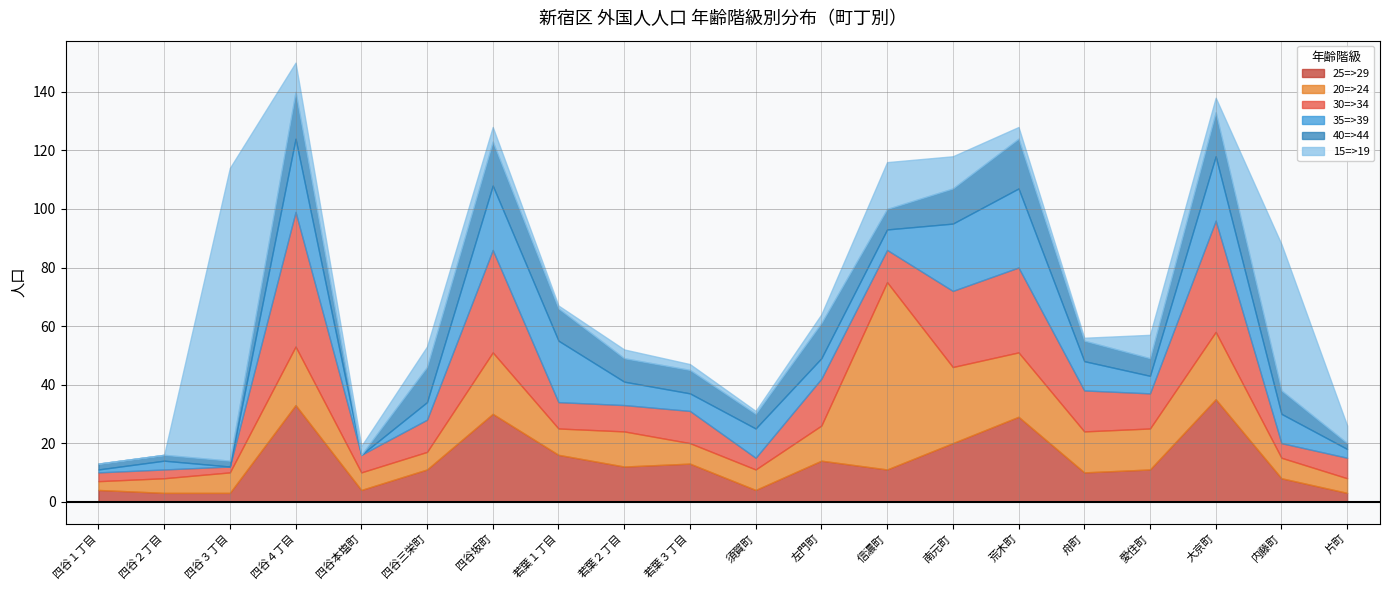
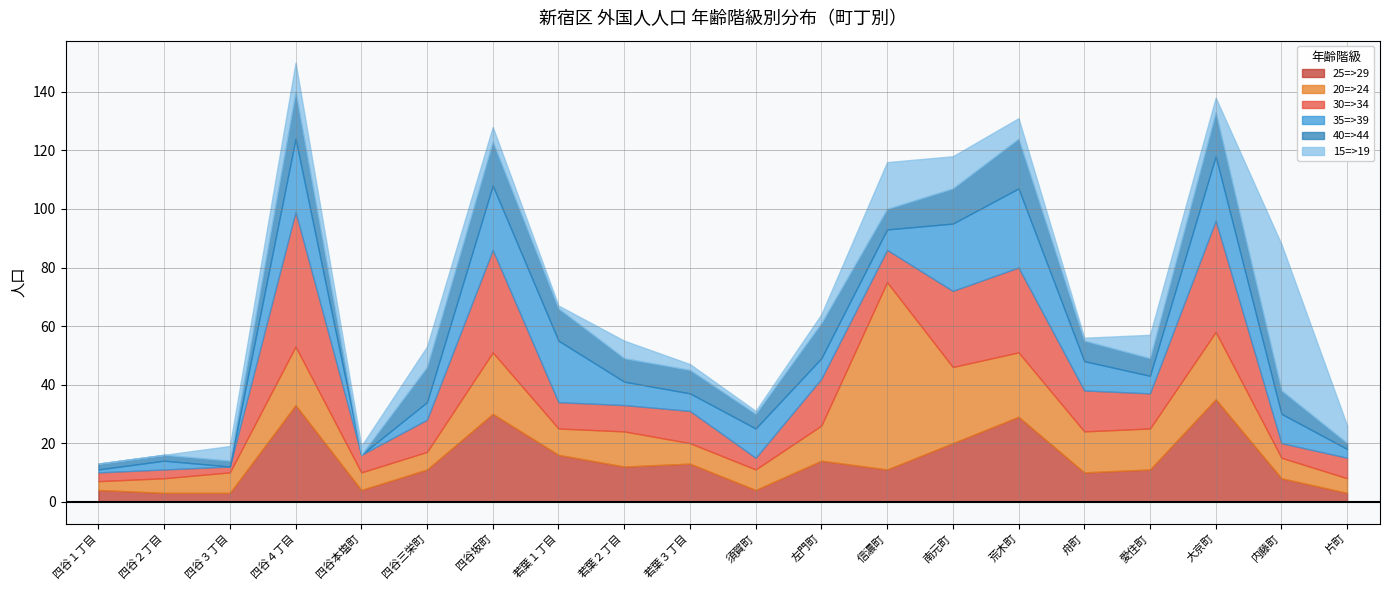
  {
    "15=>19": {
-     "四谷３丁目": 100,
+     "四谷３丁目": 5,
      "四谷４丁目": 10,
      "四谷本塩町": 3,
      "四谷三栄町": 7,
      "四谷坂町": 5,
      "若葉１丁目": 1,
-     "若葉２丁目": 3,
+     "若葉２丁目": 6,
      "若葉３丁目": 2,
      "須賀町": 1,
      "左門町": 3,
      "信濃町": 16,
      "南元町": 11,
-     "荒木町": 4,
+     "荒木町": 7,
      "舟町": 1,
      "愛住町": 8,
      "大京町": 5,
      "内藤町": 50,
      "片町": 6
    }
  }
